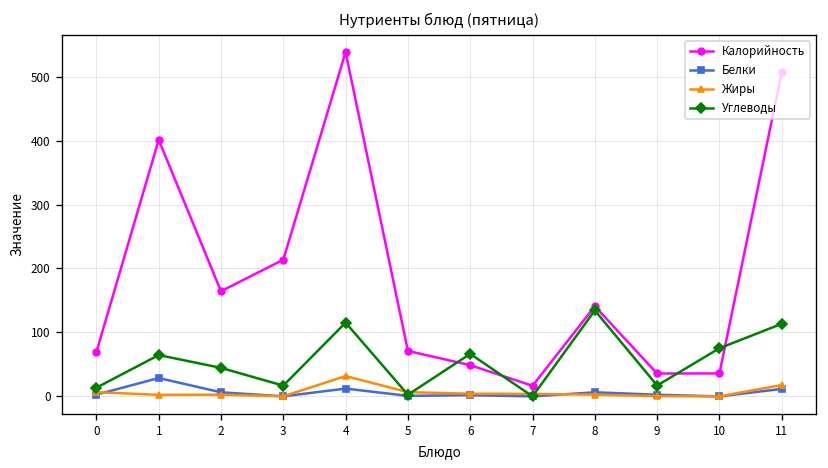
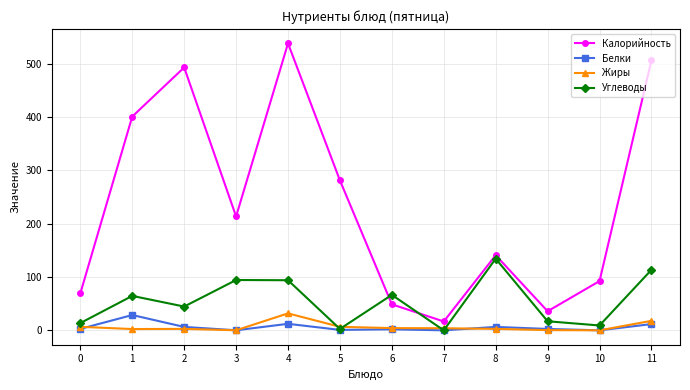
  {
    "Калорийность": {
      "0": 70,
      "1": 400,
-     "2": 160,
+     "2": 490,
      "3": 210,
      "4": 540,
-     "5": 70,
+     "5": 280,
      "6": 50,
      "7": 20,
      "8": 140,
      "9": 40,
-     "10": 40
+     "10": 90
    },
    "Белки": {
      "1": 30,
      "4": 10,
      "11": 10
    },
    "Жиры": {
      "1": 0,
      "4": 30,
      "11": 20
    },
    "Углеводы": {
      "0": 10,
      "1": 60,
      "2": 40,
-     "3": 20,
-     "4": 120,
+     "3": 90,
+     "4": 90,
      "6": 70,
      "8": 130,
      "9": 20,
-     "10": 80,
+     "10": 10,
      "11": 110
    }
  }
